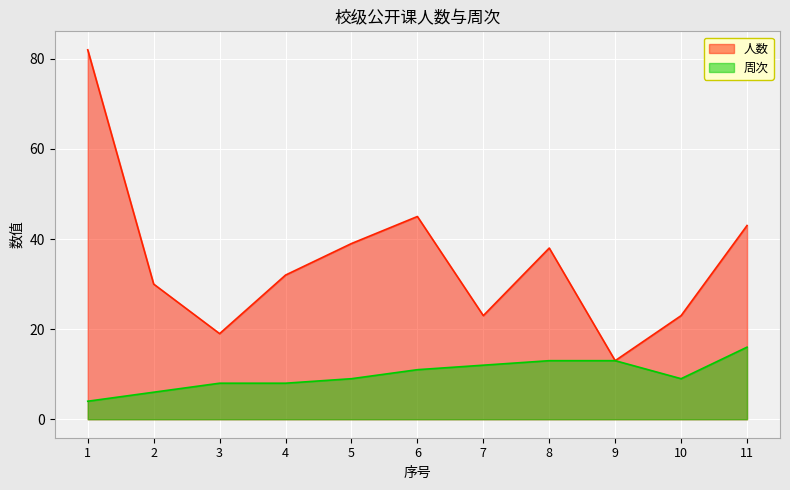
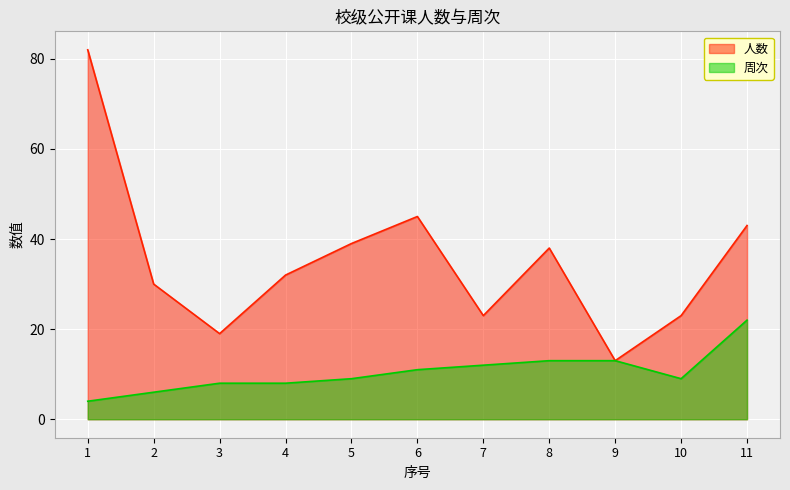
  {
    "人数": {
      "1": 82,
      "2": 30,
      "3": 19,
      "4": 32,
      "5": 39,
      "6": 45,
      "7": 23,
      "8": 38,
      "10": 23,
      "11": 43
    },
    "周次": {
      "1": 4,
      "2": 6,
      "3": 8,
      "4": 8,
      "5": 9,
      "6": 11,
      "7": 12,
      "8": 13,
      "10": 9,
-     "11": 16
+     "11": 22
    }
  }
